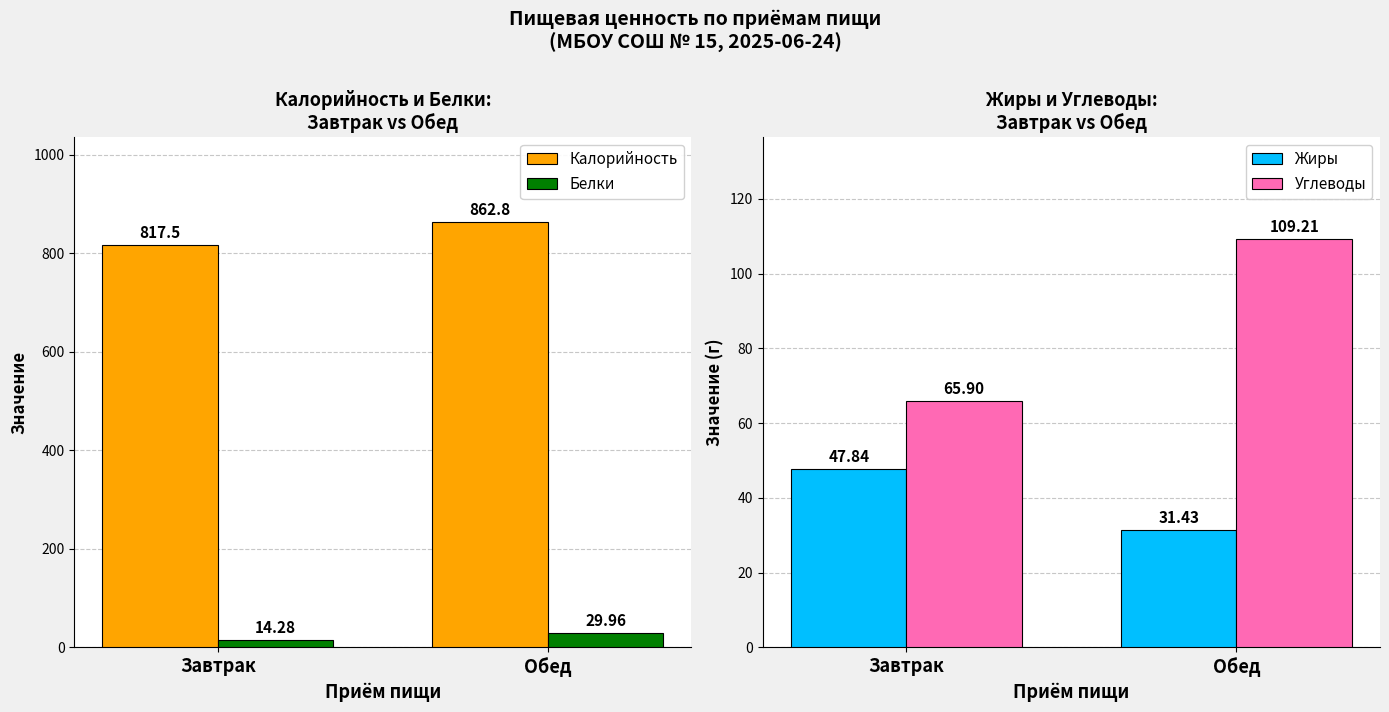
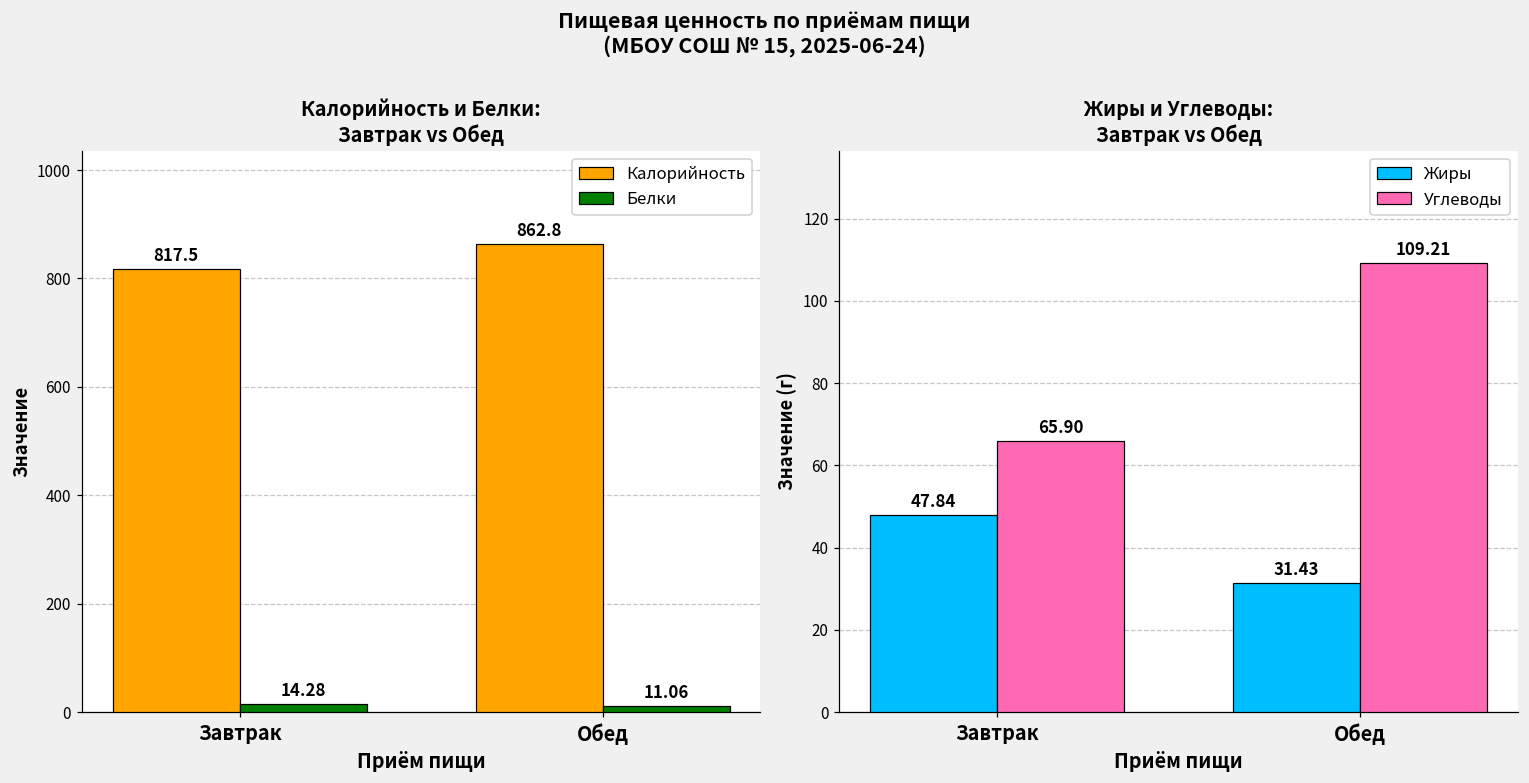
  {
    "Калорийность и Белки: Завтрак vs Обед": {
      "Калорийность": {
        "Завтрак": 817.5,
        "Обед": 862.8
      },
      "Белки": {
        "Завтрак": 14.28,
-       "Обед": 29.96
+       "Обед": 11.06
      }
    },
    "Жиры и Углеводы: Завтрак vs Обед": {
      "Жиры": {
        "Завтрак": 47.84,
        "Обед": 31.43
      },
      "Углеводы": {
        "Завтрак": 65.90,
        "Обед": 109.21
      }
    }
  }
